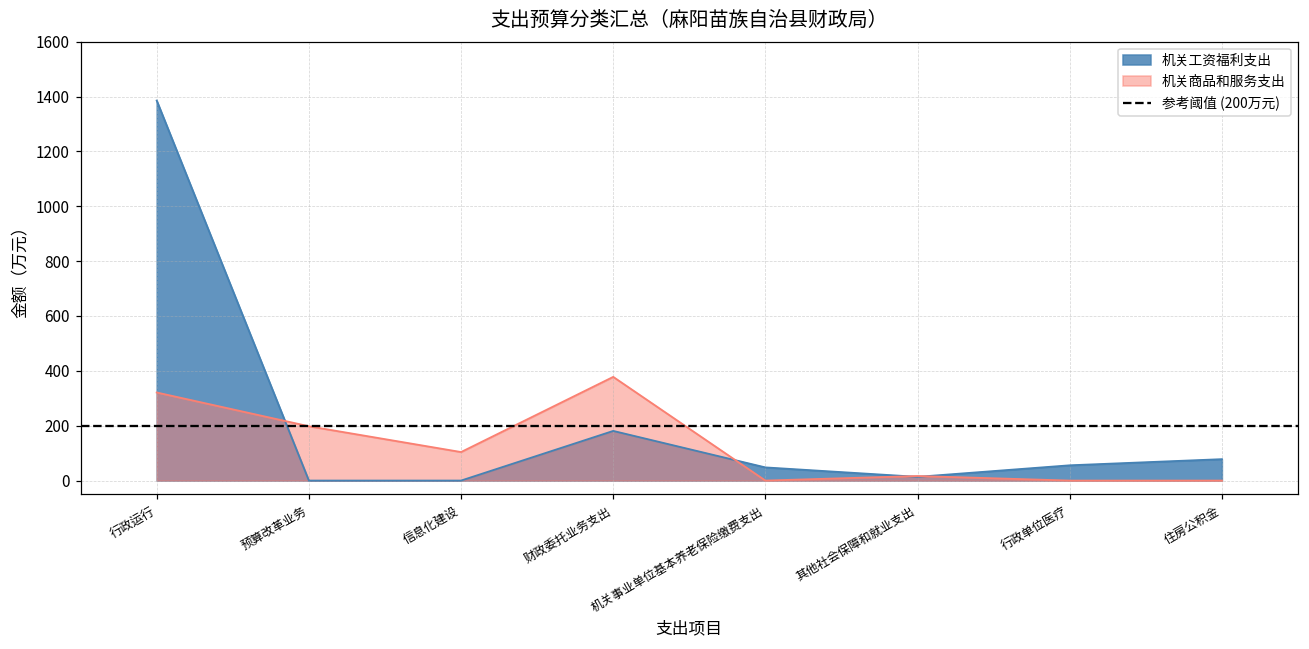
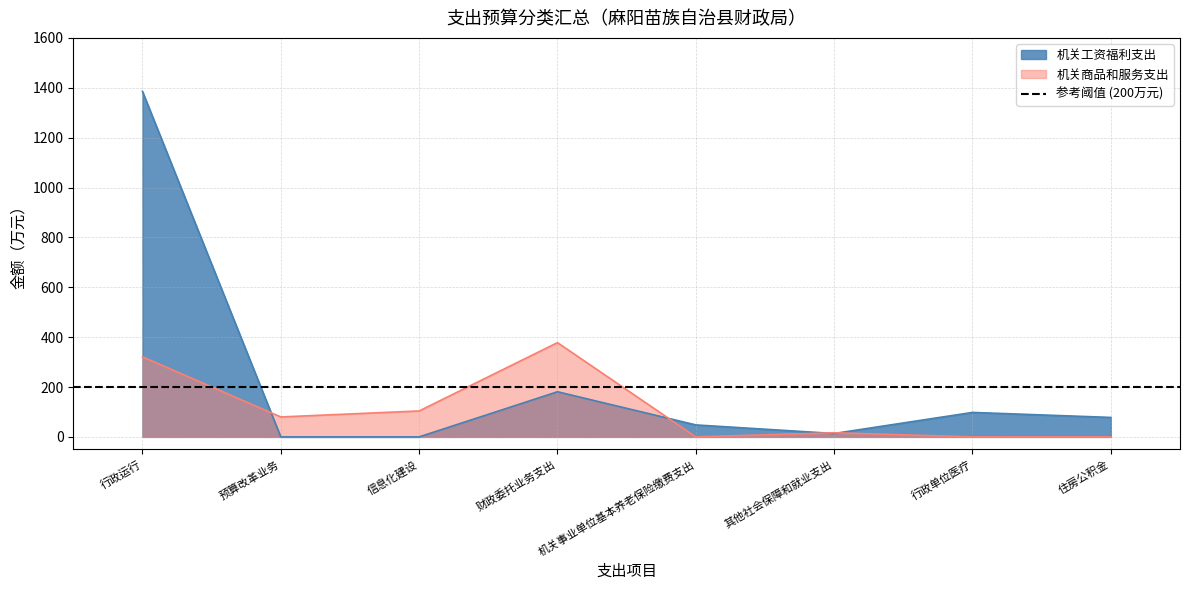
  {
    "机关工资福利支出": {
      "行政运行": 1390,
      "预算改革业务": 0,
      "信息化建设": 0,
      "财政委托业务支出": 180,
      "机关事业单位基本养老保险缴费支出": 50,
-     "行政单位医疗": 60,
+     "行政单位医疗": 100,
      "住房公积金": 80
    },
    "机关商品和服务支出": {
      "行政运行": 320,
-     "预算改革业务": 200,
+     "预算改革业务": 80,
      "信息化建设": 100,
      "财政委托业务支出": 380,
      "机关事业单位基本养老保险缴费支出": 0,
      "行政单位医疗": 0,
      "住房公积金": 0
    }
  }
